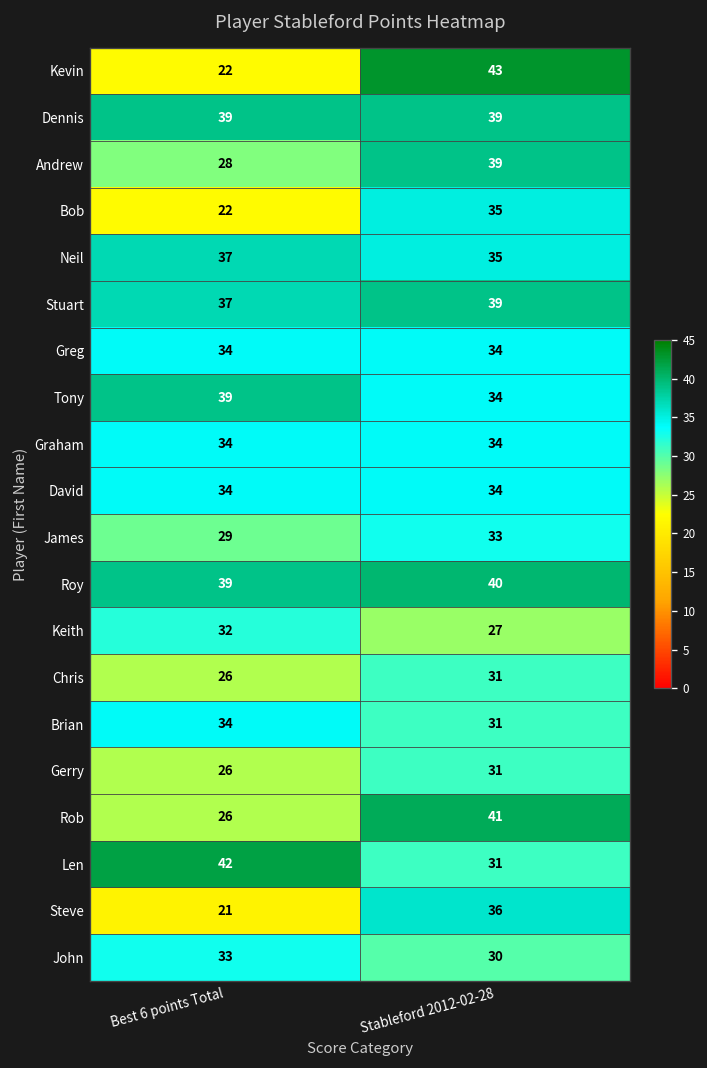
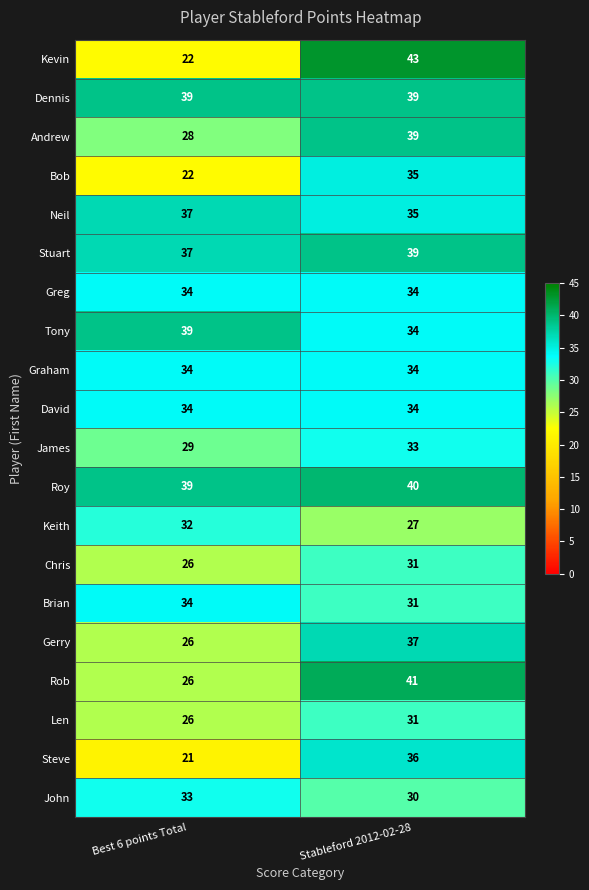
  {
    "Kevin": {
      "Best 6 points Total": 22,
      "Stableford 2012-02-28": 43
    },
    "Dennis": {
      "Best 6 points Total": 39,
      "Stableford 2012-02-28": 39
    },
    "Andrew": {
      "Best 6 points Total": 28,
      "Stableford 2012-02-28": 39
    },
    "Bob": {
      "Best 6 points Total": 22,
      "Stableford 2012-02-28": 35
    },
    "Neil": {
      "Best 6 points Total": 37,
      "Stableford 2012-02-28": 35
    },
    "Stuart": {
      "Best 6 points Total": 37,
      "Stableford 2012-02-28": 39
    },
    "Greg": {
      "Best 6 points Total": 34,
      "Stableford 2012-02-28": 34
    },
    "Tony": {
      "Best 6 points Total": 39,
      "Stableford 2012-02-28": 34
    },
    "Graham": {
      "Best 6 points Total": 34,
      "Stableford 2012-02-28": 34
    },
    "David": {
      "Best 6 points Total": 34,
      "Stableford 2012-02-28": 34
    },
    "James": {
      "Best 6 points Total": 29,
      "Stableford 2012-02-28": 33
    },
    "Roy": {
      "Best 6 points Total": 39,
      "Stableford 2012-02-28": 40
    },
    "Keith": {
      "Best 6 points Total": 32,
      "Stableford 2012-02-28": 27
    },
    "Chris": {
      "Best 6 points Total": 26,
      "Stableford 2012-02-28": 31
    },
    "Brian": {
      "Best 6 points Total": 34,
      "Stableford 2012-02-28": 31
    },
    "Gerry": {
      "Best 6 points Total": 26,
-     "Stableford 2012-02-28": 31
+     "Stableford 2012-02-28": 37
    },
    "Rob": {
      "Best 6 points Total": 26,
      "Stableford 2012-02-28": 41
    },
    "Len": {
-     "Best 6 points Total": 42,
+     "Best 6 points Total": 26,
      "Stableford 2012-02-28": 31
    },
    "Steve": {
      "Best 6 points Total": 21,
      "Stableford 2012-02-28": 36
    },
    "John": {
      "Best 6 points Total": 33,
      "Stableford 2012-02-28": 30
    }
  }
